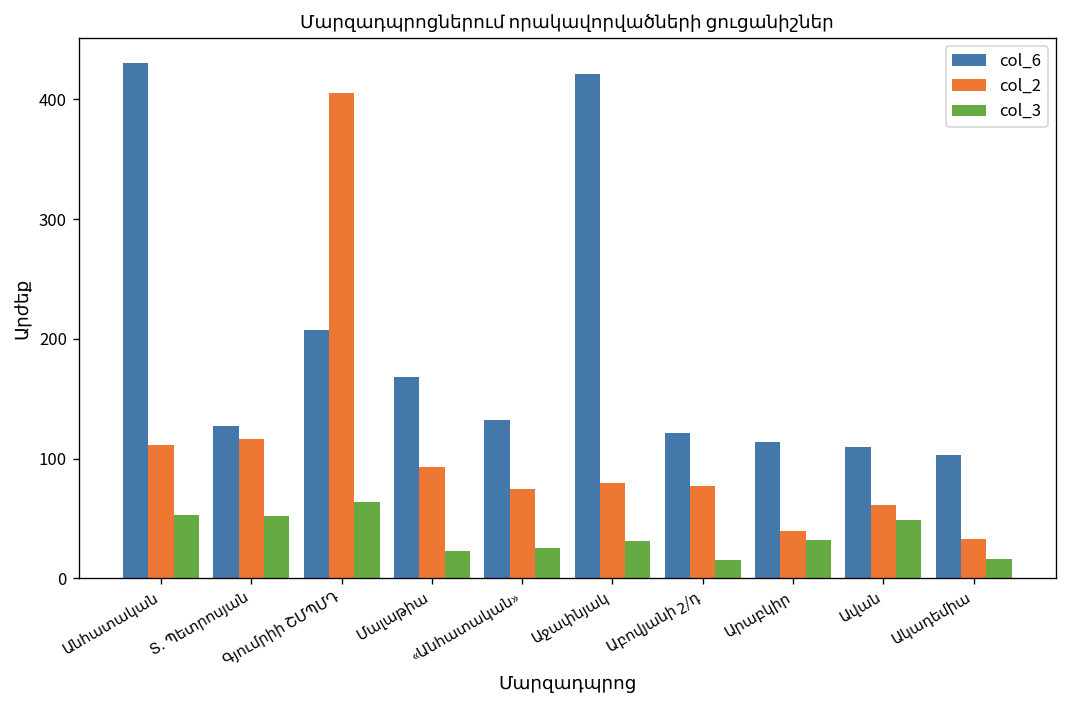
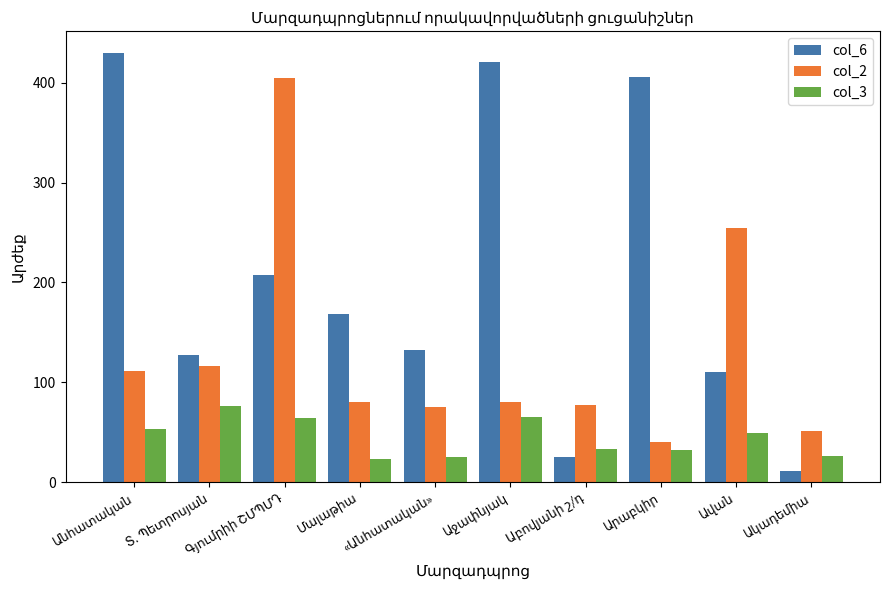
  {
    "col_6": {
      "Անհատական": 430,
      "Տ. Պետրոսյան": 130,
      "Գյումրիի ՇՄՊՄԴ": 210,
      "Մալաթիա": 170,
      "«Անհատական»": 130,
      "Աջափնյակ": 420,
-     "Աբովյանի շ/դ": 120,
-     "Արաբկիր": 110,
+     "Աբովյանի շ/դ": 30,
+     "Արաբկիր": 410,
      "Ավան": 110,
-     "Ակադեմիա": 100
+     "Ակադեմիա": 10
    },
    "col_2": {
      "Անհատական": 110,
      "Տ. Պետրոսյան": 120,
      "Գյումրիի ՇՄՊՄԴ": 410,
-     "Մալաթիա": 90,
+     "Մալաթիա": 80,
      "«Անհատական»": 80,
      "Աջափնյակ": 80,
      "Աբովյանի շ/դ": 80,
      "Արաբկիր": 40,
-     "Ավան": 60,
-     "Ակադեմիա": 30
+     "Ավան": 250,
+     "Ակադեմիա": 50
    },
    "col_3": {
      "Անհատական": 50,
-     "Տ. Պետրոսյան": 50,
+     "Տ. Պետրոսյան": 80,
      "Գյումրիի ՇՄՊՄԴ": 60,
      "Մալաթիա": 20,
      "«Անհատական»": 30,
-     "Աջափնյակ": 30,
-     "Աբովյանի շ/դ": 20,
+     "Աջափնյակ": 70,
+     "Աբովյանի շ/դ": 30,
      "Արաբկիր": 30,
      "Ավան": 50,
-     "Ակադեմիա": 20
+     "Ակադեմիա": 30
    }
  }
